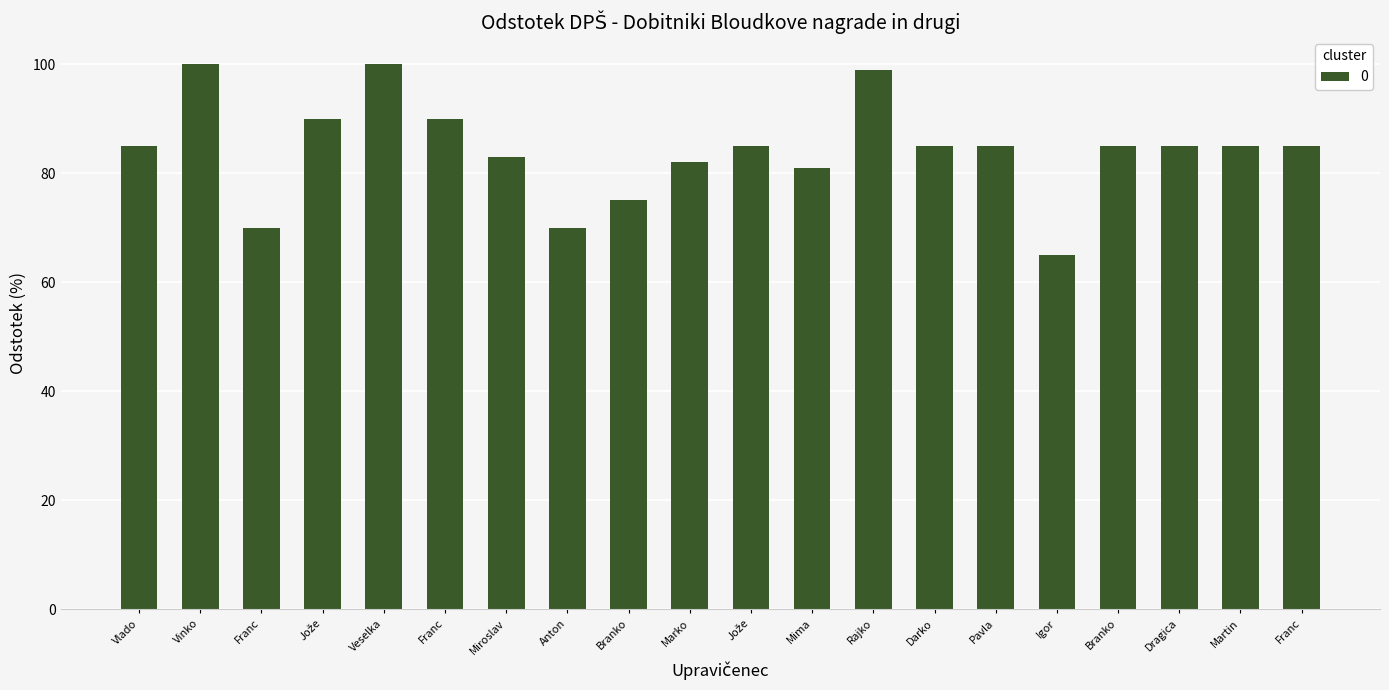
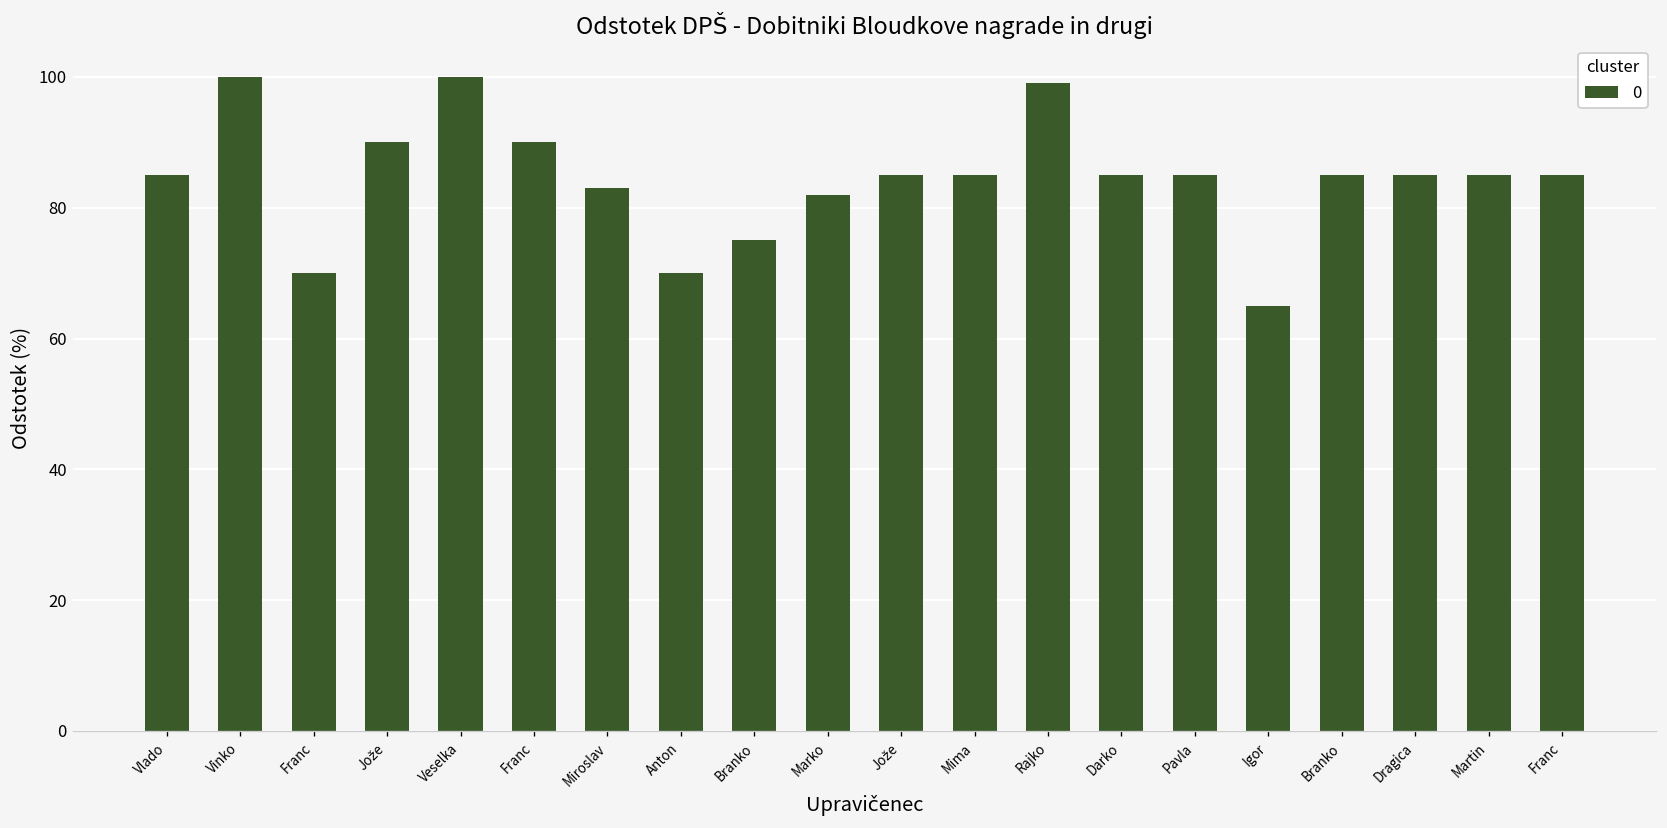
  {
    "Vlado": 85,
    "Vinko": 100,
    "Veselka": 100,
    "Miroslav": 83,
    "Anton": 70,
    "Marko": 82,
-   "Mima": 81,
+   "Mima": 85,
    "Rajko": 99,
    "Darko": 85,
    "Pavla": 85,
    "Igor": 65,
    "Dragica": 85,
    "Martin": 85
  }
